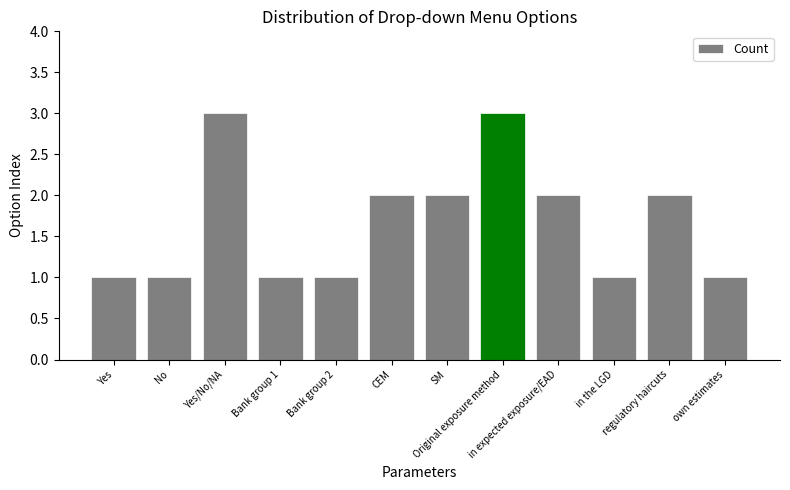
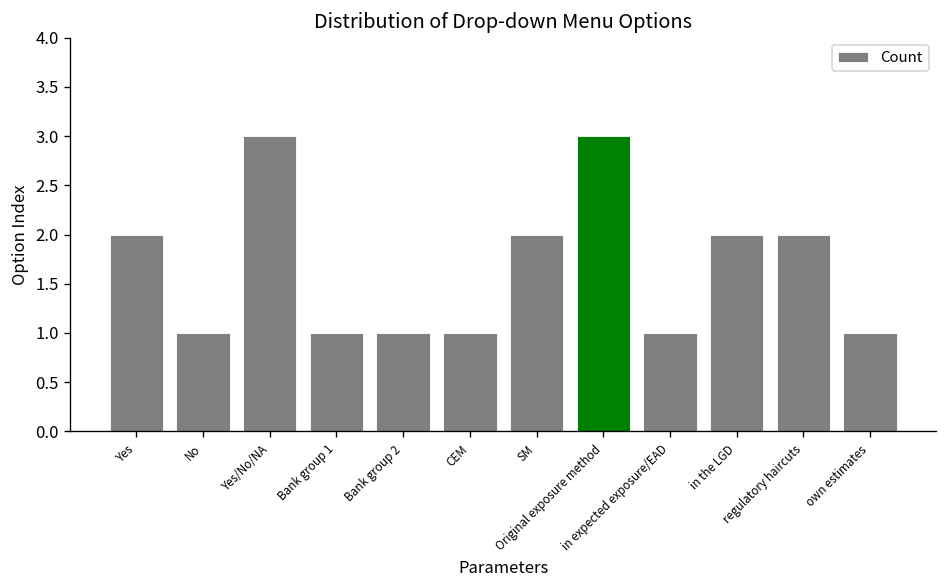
  {
-   "Yes": 1,
+   "Yes": 2,
    "No": 1,
    "Yes/No/NA": 3,
    "Bank group 1": 1,
    "Bank group 2": 1,
-   "CEM": 2,
+   "CEM": 1,
    "SM": 2,
    "Original exposure method": 3,
-   "in expected exposure/EAD": 2,
-   "in the LGD": 1,
+   "in expected exposure/EAD": 1,
+   "in the LGD": 2,
    "regulatory haircuts": 2,
    "own estimates": 1
  }
